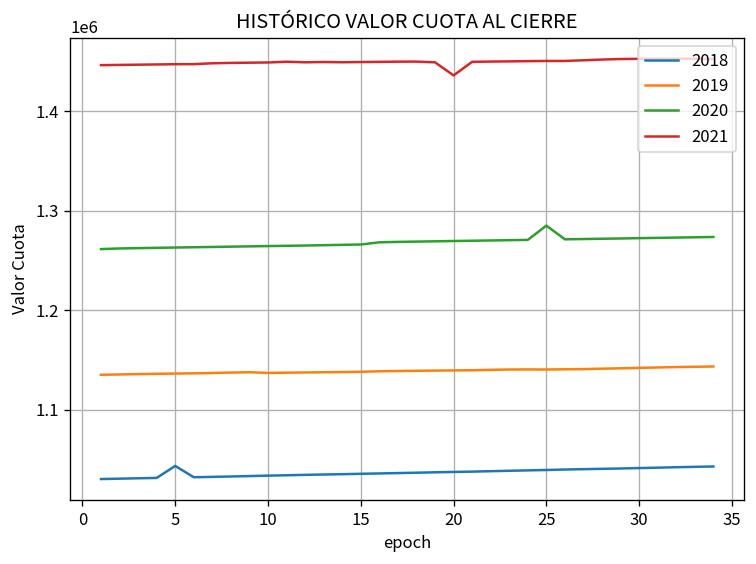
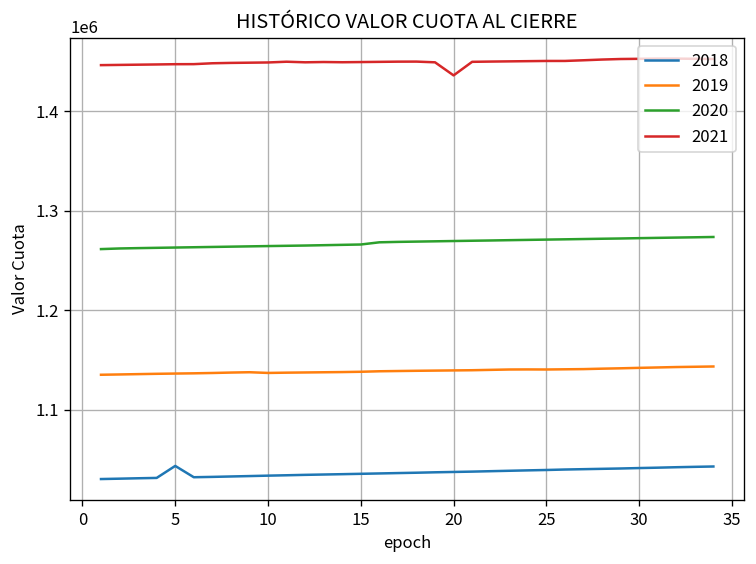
  {
    "2018": {
      "5": 1040000,
      "10": 1030000,
      "15": 1040000,
      "20": 1040000,
      "25": 1040000,
      "30": 1040000
    },
    "2019": {
      "5": 1140000,
      "10": 1140000,
      "15": 1140000,
      "20": 1140000,
      "25": 1140000,
      "30": 1140000
    },
    "2020": {
      "5": 1260000,
      "10": 1260000,
      "15": 1270000,
      "20": 1270000,
-     "25": 1280000,
+     "25": 1270000,
      "30": 1270000
    },
    "2021": {
      "5": 1450000,
      "10": 1450000,
      "15": 1450000,
      "20": 1440000,
      "25": 1450000
    }
  }
